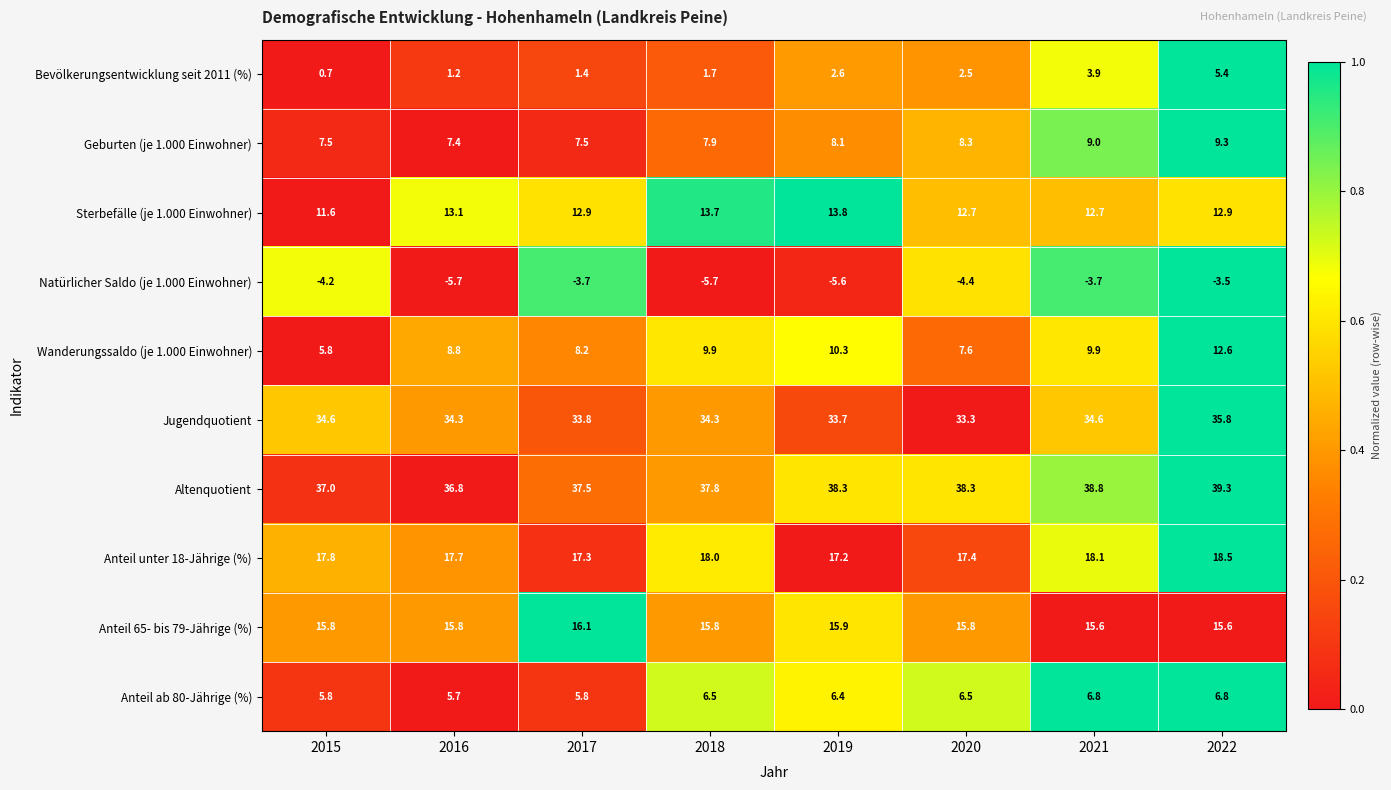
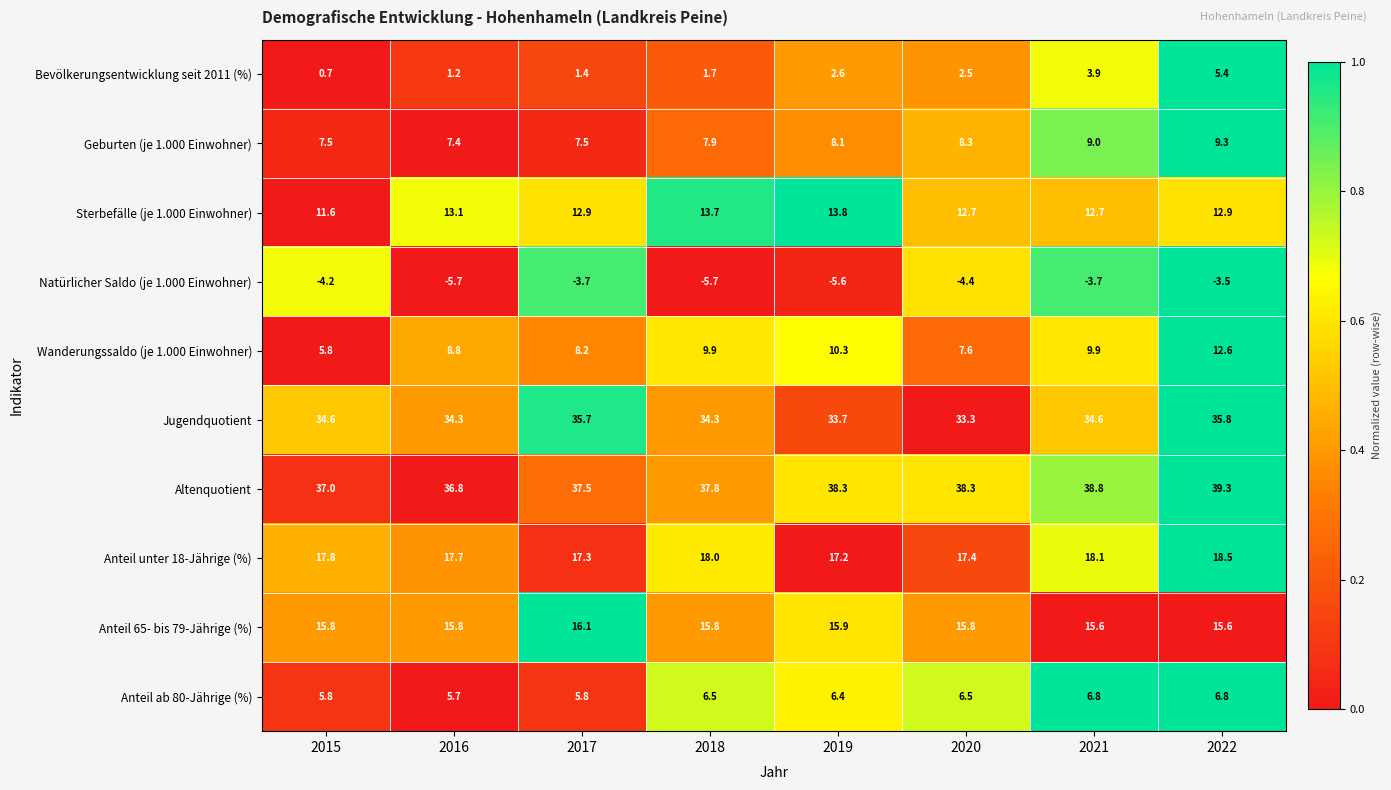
  {
    "Bevölkerungsentwicklung seit 2011 (%)": {
      "2015": 0.7,
      "2016": 1.2,
      "2017": 1.4,
      "2018": 1.7,
      "2019": 2.6,
      "2020": 2.5,
      "2021": 3.9,
      "2022": 5.4
    },
    "Geburten (je 1.000 Einwohner)": {
      "2015": 7.5,
      "2016": 7.4,
      "2017": 7.5,
      "2018": 7.9,
      "2019": 8.1,
      "2020": 8.3,
      "2021": 9.0,
      "2022": 9.3
    },
    "Sterbefälle (je 1.000 Einwohner)": {
      "2015": 11.6,
      "2016": 13.1,
      "2017": 12.9,
      "2018": 13.7,
      "2019": 13.8,
      "2020": 12.7,
      "2021": 12.7,
      "2022": 12.9
    },
    "Natürlicher Saldo (je 1.000 Einwohner)": {
      "2015": -4.2,
      "2016": -5.7,
      "2017": -3.7,
      "2018": -5.7,
      "2019": -5.6,
      "2020": -4.4,
      "2021": -3.7,
      "2022": -3.5
    },
    "Wanderungssaldo (je 1.000 Einwohner)": {
      "2015": 5.8,
      "2016": 8.8,
      "2017": 8.2,
      "2018": 9.9,
      "2019": 10.3,
      "2020": 7.6,
      "2021": 9.9,
      "2022": 12.6
    },
    "Jugendquotient": {
      "2015": 34.6,
      "2016": 34.3,
-     "2017": 33.8,
+     "2017": 35.7,
      "2018": 34.3,
      "2019": 33.7,
      "2020": 33.3,
      "2021": 34.6,
      "2022": 35.8
    },
    "Altenquotient": {
      "2015": 37.0,
      "2016": 36.8,
      "2017": 37.5,
      "2018": 37.8,
      "2019": 38.3,
      "2020": 38.3,
      "2021": 38.8,
      "2022": 39.3
    },
    "Anteil unter 18-Jährige (%)": {
      "2015": 17.8,
      "2016": 17.7,
      "2017": 17.3,
      "2018": 18.0,
      "2019": 17.2,
      "2020": 17.4,
      "2021": 18.1,
      "2022": 18.5
    },
    "Anteil 65- bis 79-Jährige (%)": {
      "2015": 15.8,
      "2016": 15.8,
      "2017": 16.1,
      "2018": 15.8,
      "2019": 15.9,
      "2020": 15.8,
      "2021": 15.6,
      "2022": 15.6
    },
    "Anteil ab 80-Jährige (%)": {
      "2015": 5.8,
      "2016": 5.7,
      "2017": 5.8,
      "2018": 6.5,
      "2019": 6.4,
      "2020": 6.5,
      "2021": 6.8,
      "2022": 6.8
    }
  }
